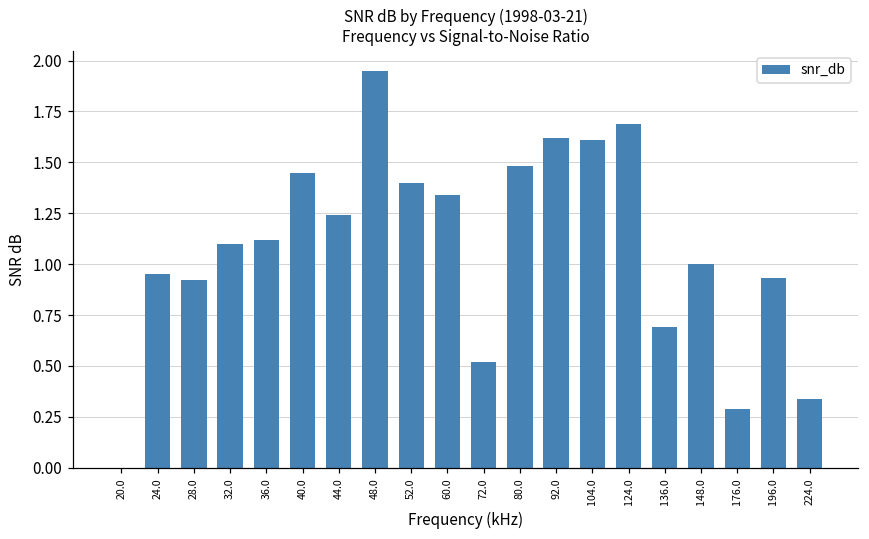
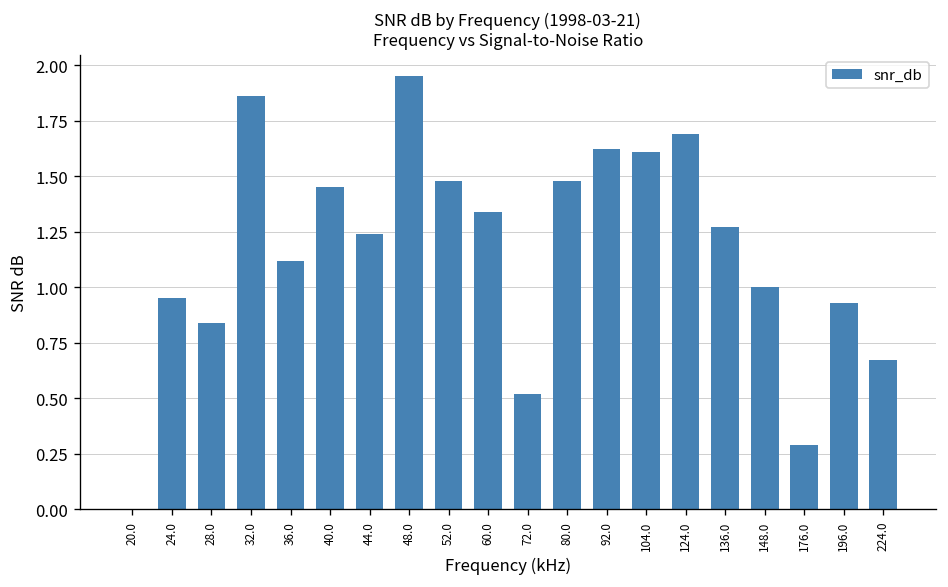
  {
    "20.0": 0.00,
    "24.0": 0.95,
-   "28.0": 0.92,
-   "32.0": 1.10,
+   "28.0": 0.84,
+   "32.0": 1.86,
    "36.0": 1.12,
    "40.0": 1.45,
    "44.0": 1.24,
    "48.0": 1.95,
-   "52.0": 1.40,
+   "52.0": 1.48,
    "60.0": 1.34,
    "72.0": 0.52,
    "80.0": 1.48,
    "92.0": 1.62,
    "104.0": 1.61,
    "124.0": 1.69,
-   "136.0": 0.69,
+   "136.0": 1.27,
    "148.0": 1.00,
    "176.0": 0.29,
    "196.0": 0.93,
-   "224.0": 0.34
+   "224.0": 0.67
  }
